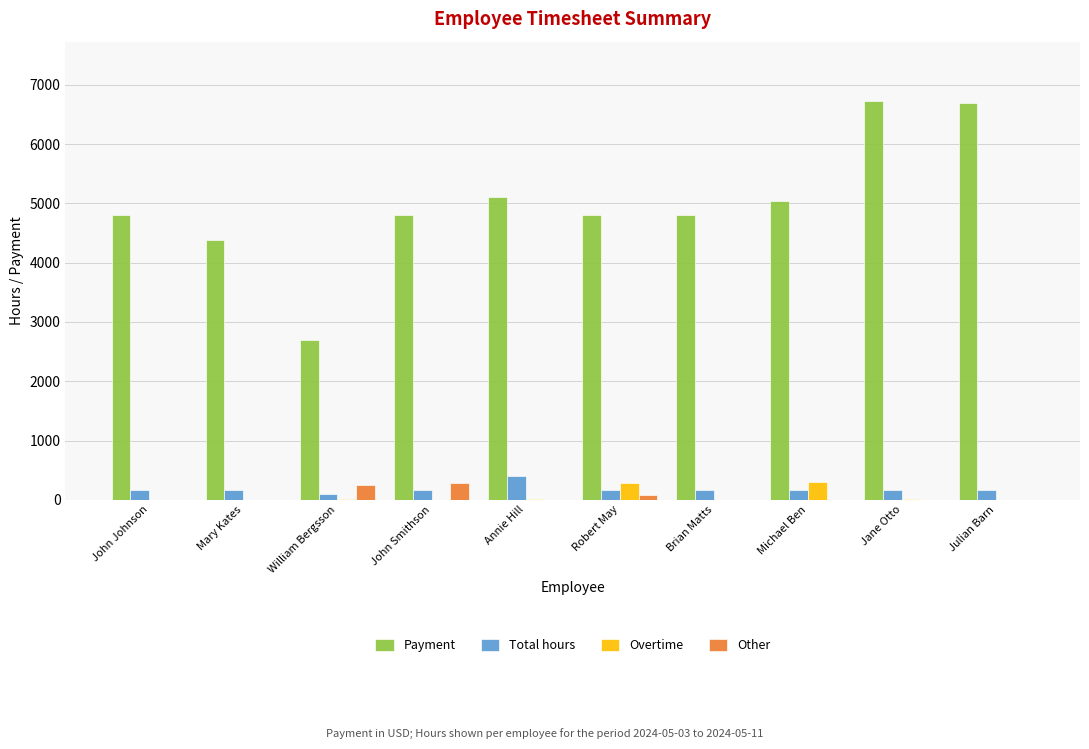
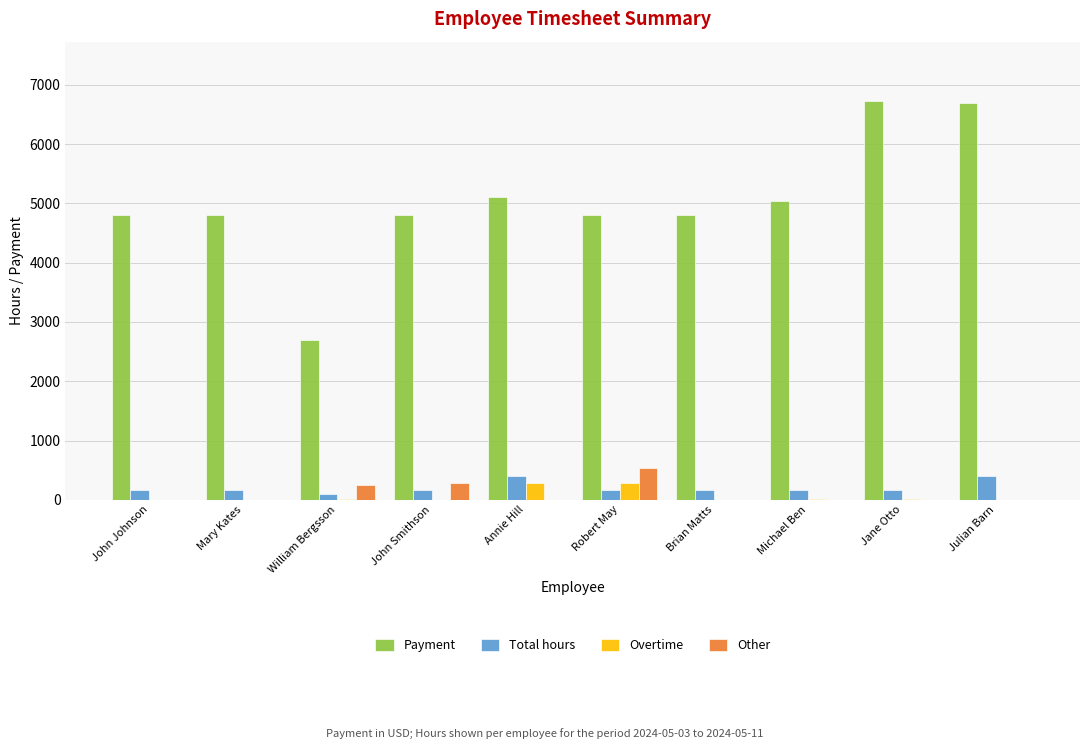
  {
    "Payment": {
      "John Johnson": 4800,
-     "Mary Kates": 4400,
+     "Mary Kates": 4800,
      "William Bergsson": 2700,
      "John Smithson": 4800,
      "Annie Hill": 5100,
      "Robert May": 4800,
      "Brian Matts": 4800,
      "Michael Ben": 5000,
      "Jane Otto": 6700,
      "Julian Barn": 6700
    },
    "Total hours": {
      "John Johnson": 200,
      "Mary Kates": 200,
      "William Bergsson": 100,
      "John Smithson": 200,
      "Annie Hill": 400,
      "Robert May": 200,
      "Brian Matts": 200,
      "Michael Ben": 200,
      "Jane Otto": 200,
-     "Julian Barn": 200
+     "Julian Barn": 400
    },
    "Overtime": {
      "John Johnson": 0,
      "Mary Kates": 0,
      "John Smithson": 0,
-     "Annie Hill": 0,
+     "Annie Hill": 300,
      "Robert May": 300,
      "Brian Matts": 0,
-     "Michael Ben": 300
+     "Michael Ben": 0
    },
    "Other": {
      "John Johnson": 0,
      "Mary Kates": 0,
      "William Bergsson": 300,
      "John Smithson": 300,
      "Annie Hill": 0,
-     "Robert May": 100,
+     "Robert May": 500,
      "Brian Matts": 0,
      "Michael Ben": 0,
      "Jane Otto": 0,
      "Julian Barn": 0
    }
  }
